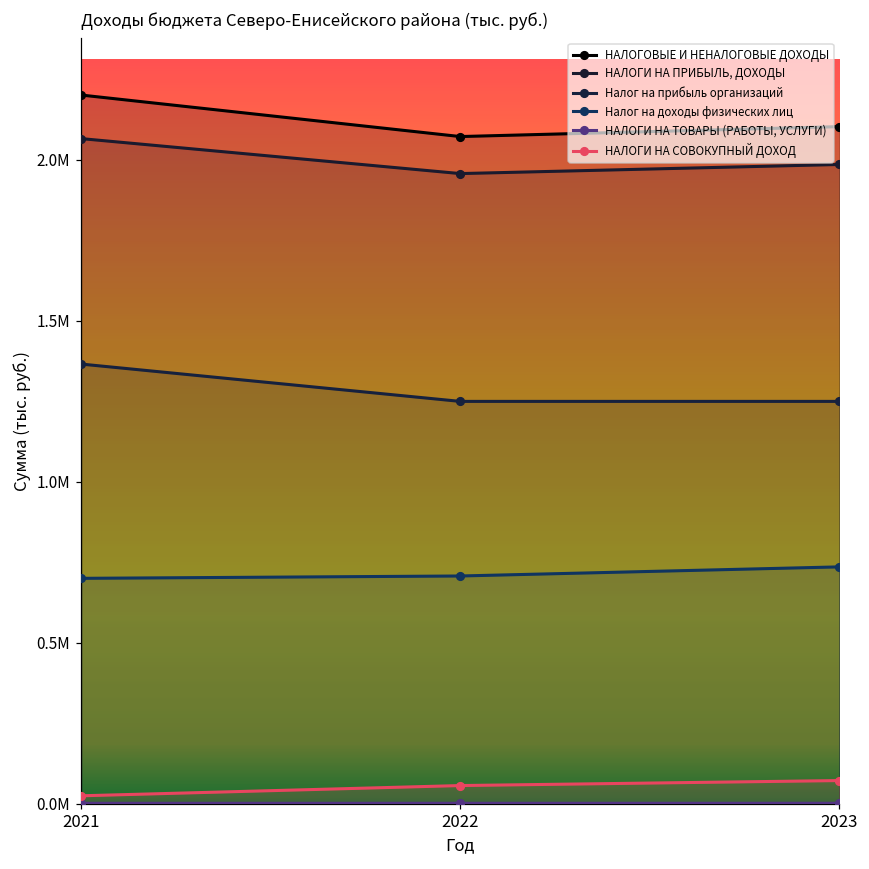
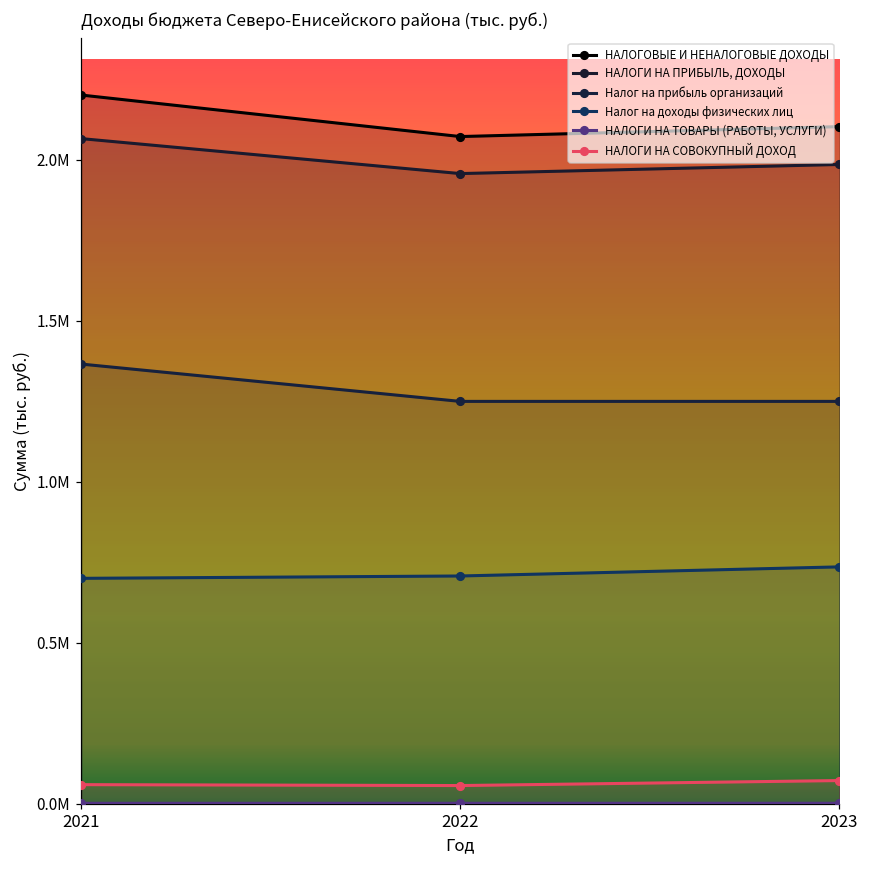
  {
    "НАЛОГИ НА ТОВАРЫ (РАБОТЫ, УСЛУГИ)": {
      "2021": 0,
      "2022": 0,
      "2023": 0
    },
    "НАЛОГИ НА СОВОКУПНЫЙ ДОХОД": {
-     "2021": 20000,
+     "2021": 60000,
      "2022": 60000,
      "2023": 70000
    }
  }
